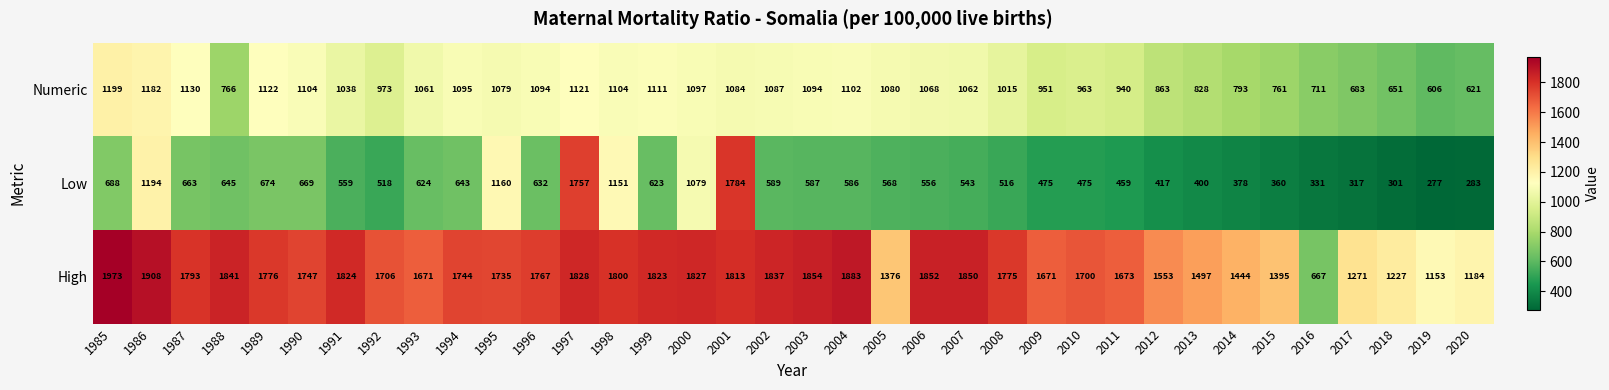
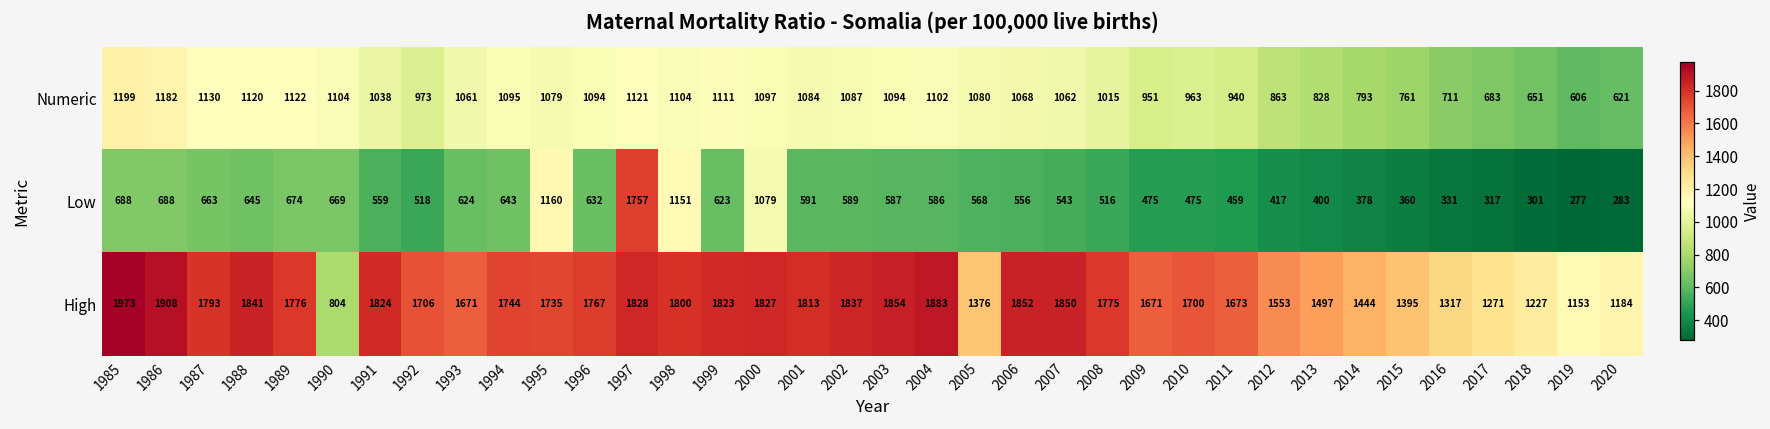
  {
    "Numeric": {
      "1985": 1199,
      "1986": 1182,
      "1987": 1130,
-     "1988": 766,
+     "1988": 1120,
      "1989": 1122,
      "1990": 1104,
      "1991": 1038,
      "1992": 973,
      "1993": 1061,
      "1994": 1095,
      "1995": 1079,
      "1996": 1094,
      "1997": 1121,
      "1998": 1104,
      "1999": 1111,
      "2000": 1097,
      "2001": 1084,
      "2002": 1087,
      "2003": 1094,
      "2004": 1102,
      "2005": 1080,
      "2006": 1068,
      "2007": 1062,
      "2008": 1015,
      "2009": 951,
      "2010": 963,
      "2011": 940,
      "2012": 863,
      "2013": 828,
      "2014": 793,
      "2015": 761,
      "2016": 711,
      "2017": 683,
      "2018": 651,
      "2019": 606,
      "2020": 621
    },
    "Low": {
      "1985": 688,
-     "1986": 1194,
+     "1986": 688,
      "1987": 663,
      "1988": 645,
      "1989": 674,
      "1990": 669,
      "1991": 559,
      "1992": 518,
      "1993": 624,
      "1994": 643,
      "1995": 1160,
      "1996": 632,
      "1997": 1757,
      "1998": 1151,
      "1999": 623,
      "2000": 1079,
-     "2001": 1784,
+     "2001": 591,
      "2002": 589,
      "2003": 587,
      "2004": 586,
      "2005": 568,
      "2006": 556,
      "2007": 543,
      "2008": 516,
      "2009": 475,
      "2010": 475,
      "2011": 459,
      "2012": 417,
      "2013": 400,
      "2014": 378,
      "2015": 360,
      "2016": 331,
      "2017": 317,
      "2018": 301,
      "2019": 277,
      "2020": 283
    },
    "High": {
      "1985": 1973,
      "1986": 1908,
      "1987": 1793,
      "1988": 1841,
      "1989": 1776,
-     "1990": 1747,
+     "1990": 804,
      "1991": 1824,
      "1992": 1706,
      "1993": 1671,
      "1994": 1744,
      "1995": 1735,
      "1996": 1767,
      "1997": 1828,
      "1998": 1800,
      "1999": 1823,
      "2000": 1827,
      "2001": 1813,
      "2002": 1837,
      "2003": 1854,
      "2004": 1883,
      "2005": 1376,
      "2006": 1852,
      "2007": 1850,
      "2008": 1775,
      "2009": 1671,
      "2010": 1700,
      "2011": 1673,
      "2012": 1553,
      "2013": 1497,
      "2014": 1444,
      "2015": 1395,
-     "2016": 667,
+     "2016": 1317,
      "2017": 1271,
      "2018": 1227,
      "2019": 1153,
      "2020": 1184
    }
  }
